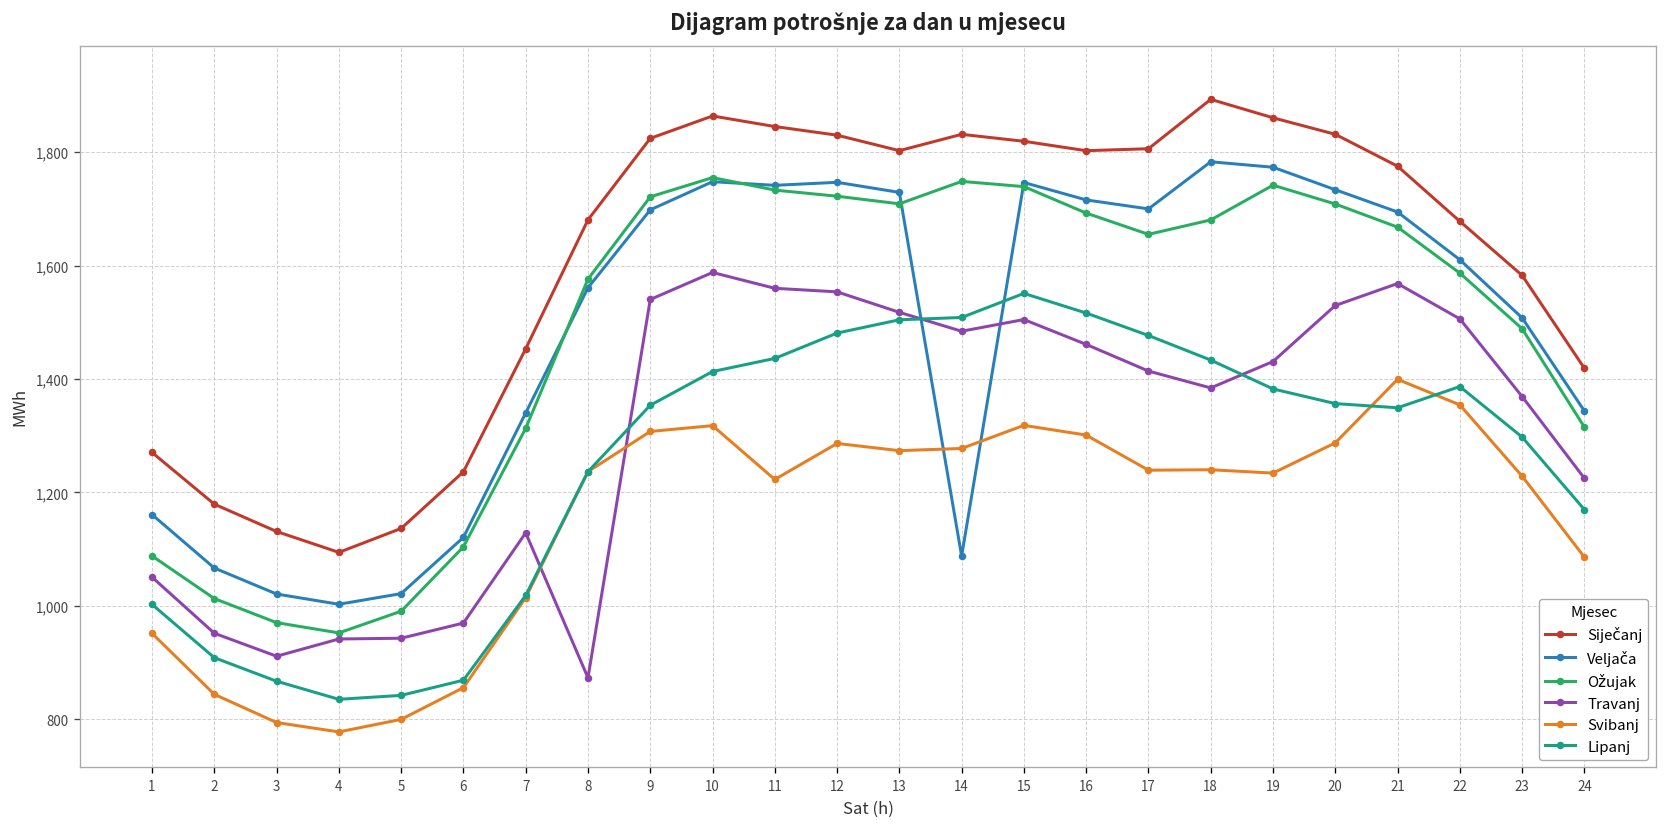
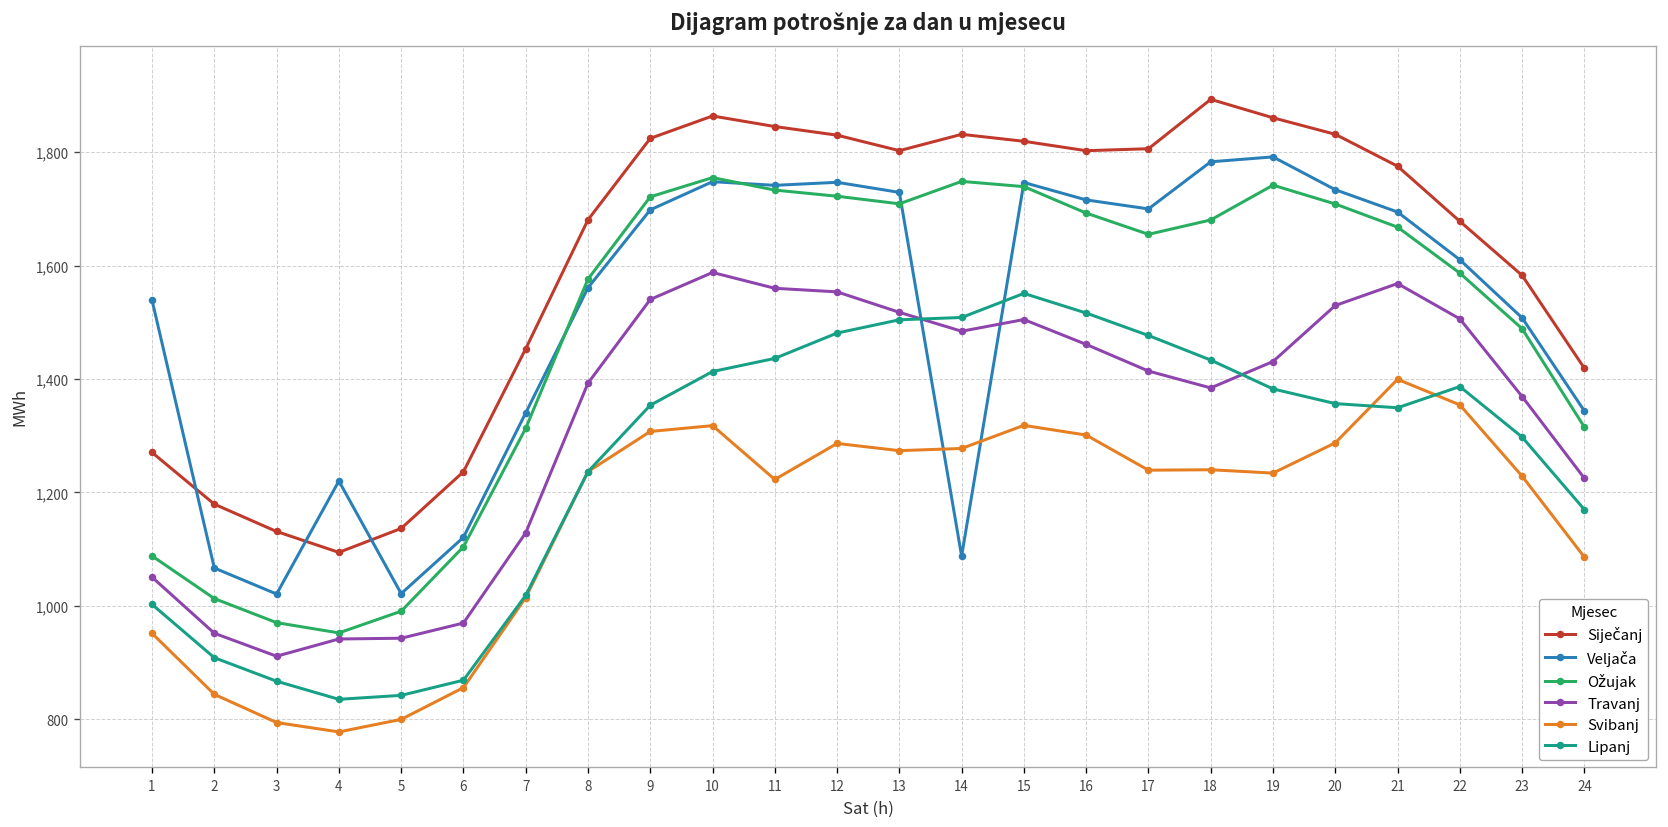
  {
    "Siječanj": {
      "1": "1,270",
      "2": "1,180",
      "3": "1,130",
      "4": "1,090",
      "5": "1,140",
      "6": "1,240",
      "7": "1,450",
      "8": "1,680",
      "9": "1,820",
      "10": "1,860",
      "11": "1,850",
      "12": "1,830",
      "13": "1,800",
      "14": "1,830",
      "15": "1,820",
      "16": "1,800",
      "17": "1,810",
      "18": "1,890",
      "19": "1,860",
      "20": "1,830",
      "21": "1,780",
      "22": "1,680",
      "23": "1,580",
      "24": "1,420"
    },
    "Veljača": {
-     "1": "1,160",
+     "1": "1,540",
      "2": "1,070",
      "3": "1,020",
-     "4": "1,000",
+     "4": "1,220",
      "5": "1,020",
      "6": "1,120",
      "7": "1,340",
      "8": "1,560",
      "9": "1,700",
      "10": "1,750",
      "11": "1,740",
      "12": "1,750",
      "13": "1,730",
      "14": "1,090",
      "15": "1,750",
      "16": "1,720",
      "17": "1,700",
      "18": "1,780",
-     "19": "1,770",
+     "19": "1,790",
      "20": "1,730",
      "21": "1,690",
      "22": "1,610",
      "23": "1,510",
      "24": "1,340"
    },
    "Travanj": {
      "1": "1,050",
      "2": "950",
      "3": "910",
      "4": "940",
      "5": "940",
      "6": "970",
      "7": "1,130",
-     "8": "870",
+     "8": "1,390",
      "9": "1,540",
      "10": "1,590",
      "11": "1,560",
      "12": "1,550",
      "13": "1,520",
      "14": "1,480",
      "15": "1,500",
      "16": "1,460",
      "17": "1,410",
      "18": "1,380",
      "19": "1,430",
      "20": "1,530",
      "21": "1,570",
      "22": "1,510",
      "23": "1,370",
      "24": "1,230"
    },
    "Svibanj": {
      "1": "950",
      "2": "840",
      "3": "790",
      "4": "780",
      "5": "800",
      "6": "860",
      "9": "1,310",
      "10": "1,320",
      "11": "1,220",
      "12": "1,290",
      "13": "1,270",
      "14": "1,280",
      "15": "1,320",
      "16": "1,300",
      "17": "1,240",
      "18": "1,240",
      "19": "1,230",
      "20": "1,290",
      "21": "1,400",
      "22": "1,350",
      "23": "1,230",
      "24": "1,090"
    }
  }
